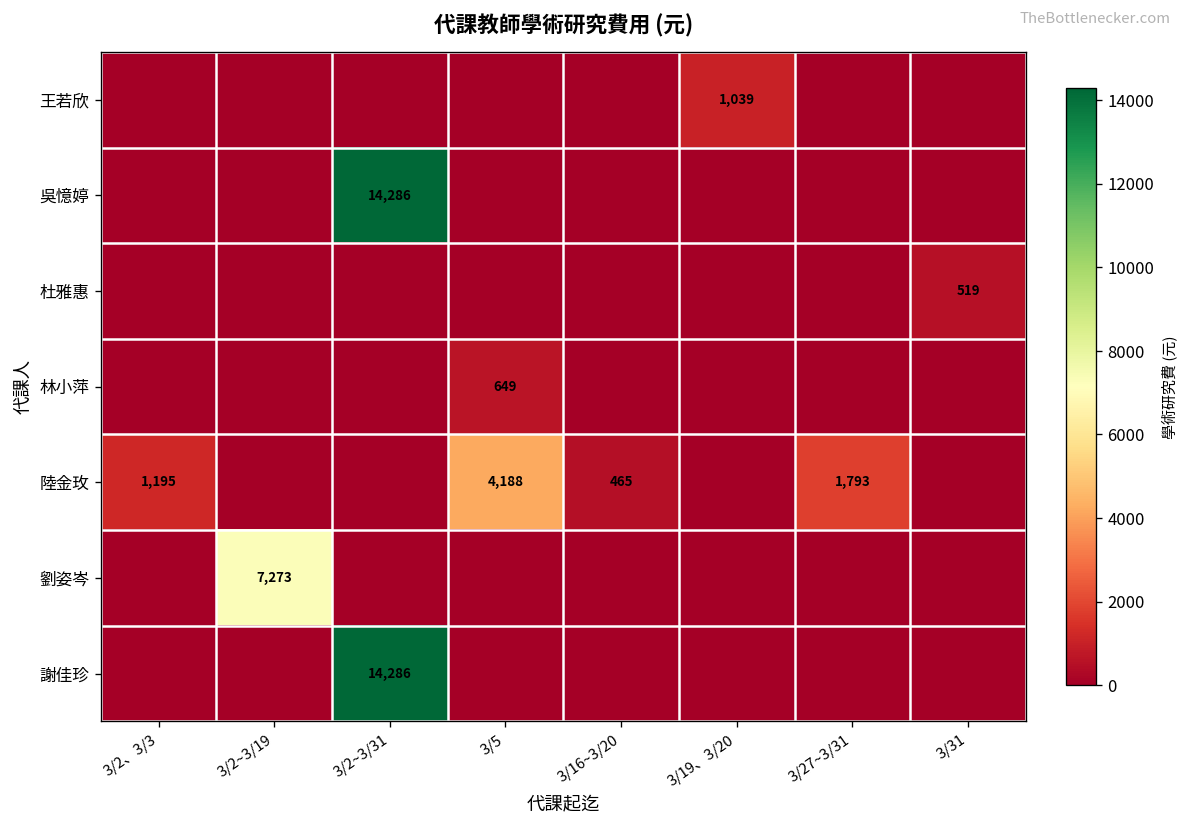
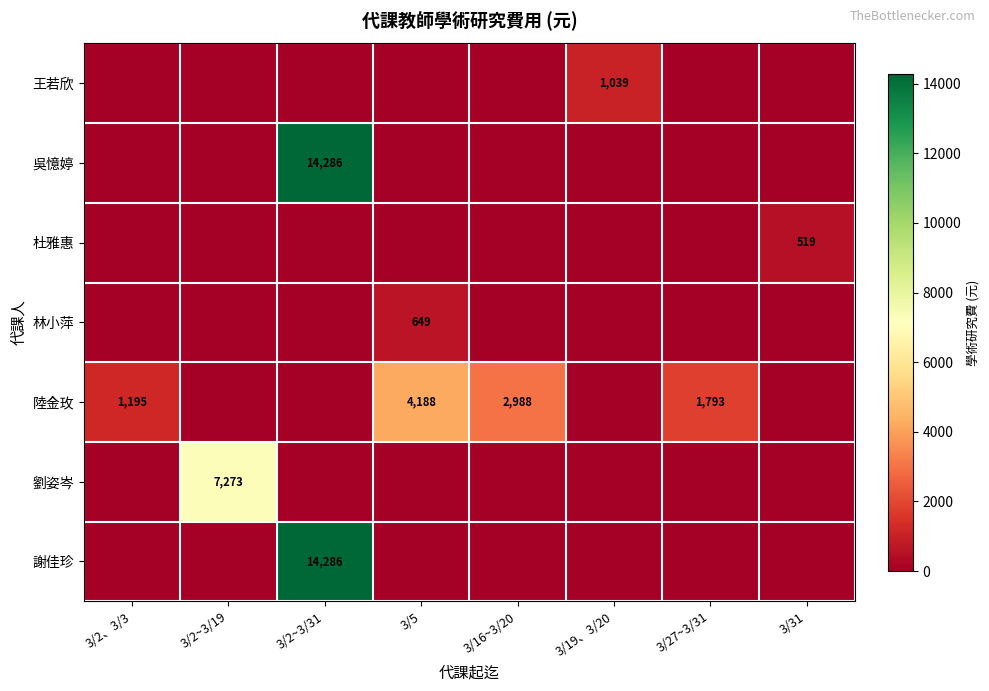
  {
    "王若欣": {
      "3/19、3/20": "1,039"
    },
    "吳憶婷": {
      "3/2~3/31": "14,286"
    },
    "杜雅惠": {
      "3/31": "519"
    },
    "林小萍": {
      "3/5": "649"
    },
    "陸金玫": {
      "3/2、3/3": "1,195",
      "3/5": "4,188",
-     "3/16~3/20": "465",
+     "3/16~3/20": "2,988",
      "3/27~3/31": "1,793"
    },
    "劉姿岑": {
      "3/2~3/19": "7,273"
    },
    "謝佳珍": {
      "3/2~3/31": "14,286"
    }
  }
